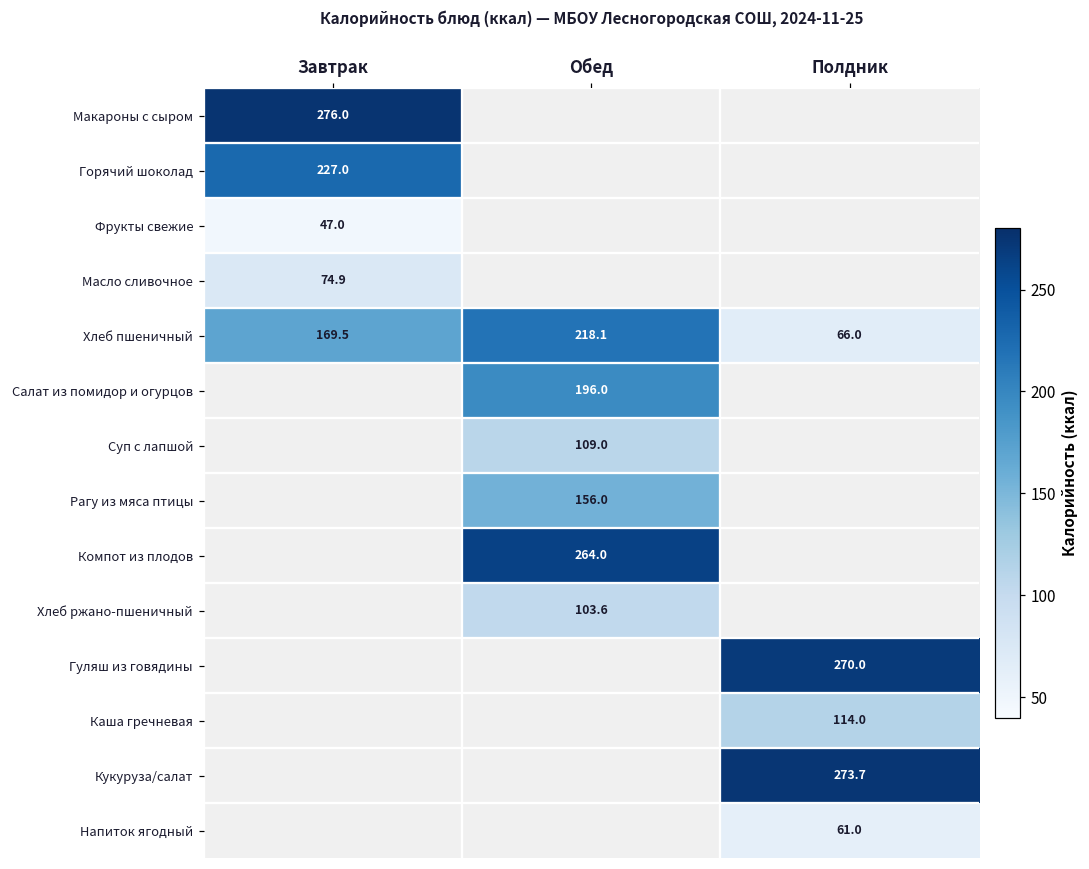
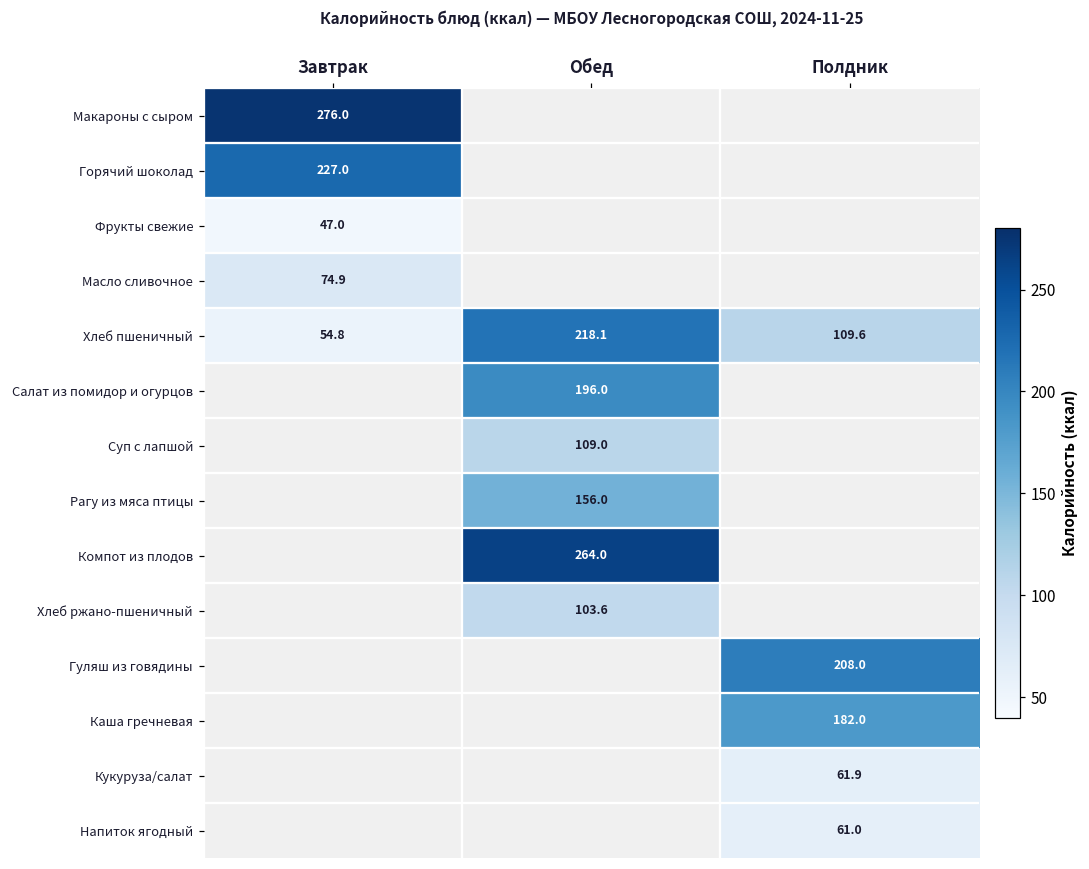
  {
    "Макароны с сыром": {
      "Завтрак": 276.0
    },
    "Горячий шоколад": {
      "Завтрак": 227.0
    },
    "Фрукты свежие": {
      "Завтрак": 47.0
    },
    "Масло сливочное": {
      "Завтрак": 74.9
    },
    "Хлеб пшеничный": {
-     "Завтрак": 169.5,
+     "Завтрак": 54.8,
      "Обед": 218.1,
-     "Полдник": 66.0
+     "Полдник": 109.6
    },
    "Салат из помидор и огурцов": {
      "Обед": 196.0
    },
    "Суп с лапшой": {
      "Обед": 109.0
    },
    "Рагу из мяса птицы": {
      "Обед": 156.0
    },
    "Компот из плодов": {
      "Обед": 264.0
    },
    "Хлеб ржано-пшеничный": {
      "Обед": 103.6
    },
    "Гуляш из говядины": {
-     "Полдник": 270.0
+     "Полдник": 208.0
    },
    "Каша гречневая": {
-     "Полдник": 114.0
+     "Полдник": 182.0
    },
    "Кукуруза/салат": {
-     "Полдник": 273.7
+     "Полдник": 61.9
    },
    "Напиток ягодный": {
      "Полдник": 61.0
    }
  }
